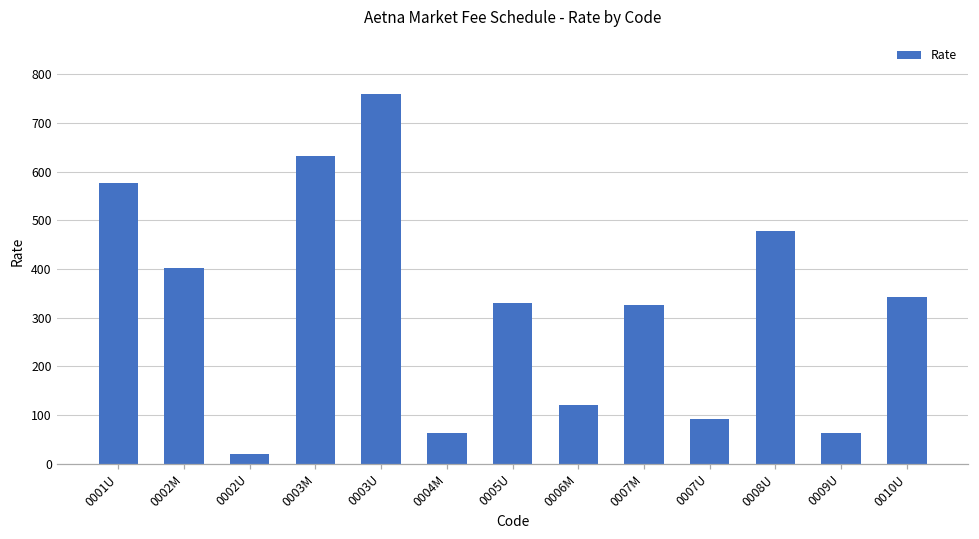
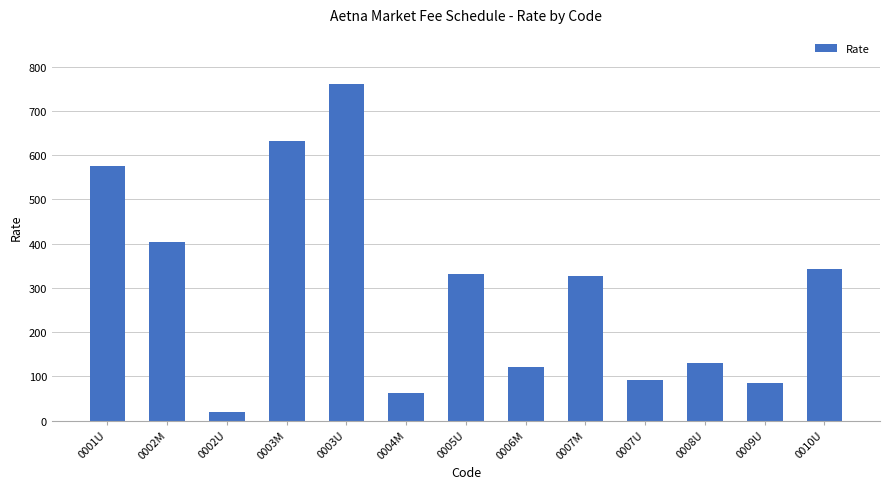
  {
    "0001U": 580,
    "0002M": 400,
    "0002U": 20,
    "0003M": 630,
    "0003U": 760,
    "0004M": 60,
    "0005U": 330,
    "0006M": 120,
    "0007M": 330,
    "0007U": 90,
-   "0008U": 480,
-   "0009U": 60,
+   "0008U": 130,
+   "0009U": 90,
    "0010U": 340
  }
